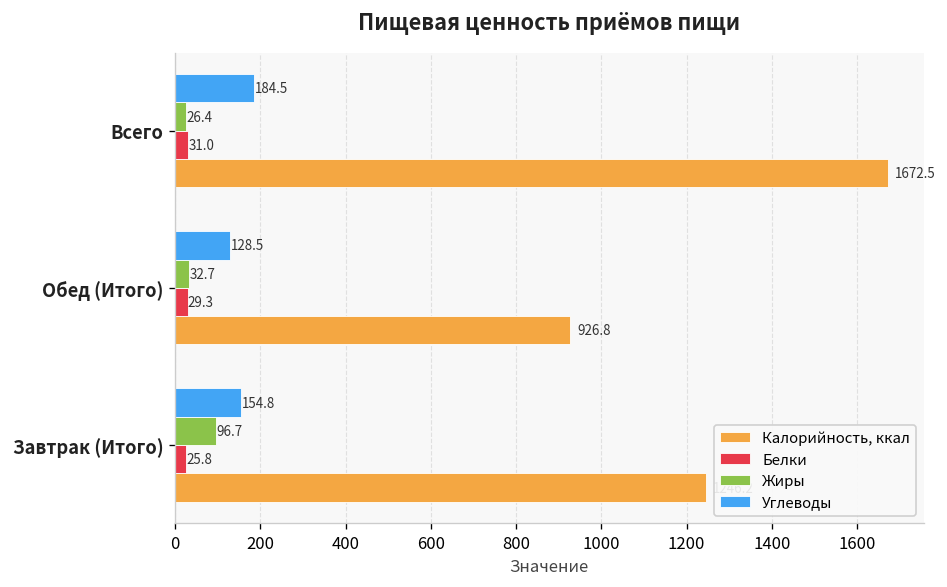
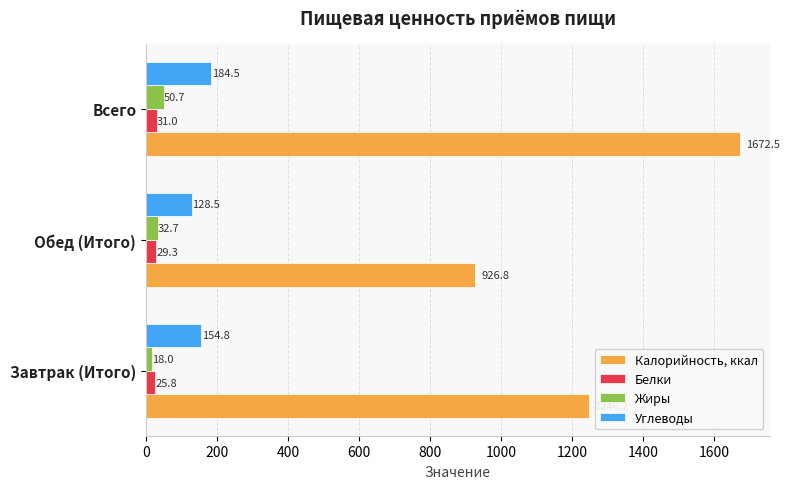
  {
    "Калорийность, ккал": {
      "Всего": 1672.5,
      "Обед (Итого)": 926.8
    },
    "Белки": {
      "Всего": 31.0,
      "Обед (Итого)": 29.3,
      "Завтрак (Итого)": 25.8
    },
    "Жиры": {
-     "Всего": 26.4,
+     "Всего": 50.7,
      "Обед (Итого)": 32.7,
-     "Завтрак (Итого)": 96.7
+     "Завтрак (Итого)": 18.0
    },
    "Углеводы": {
      "Всего": 184.5,
      "Обед (Итого)": 128.5,
      "Завтрак (Итого)": 154.8
    }
  }
